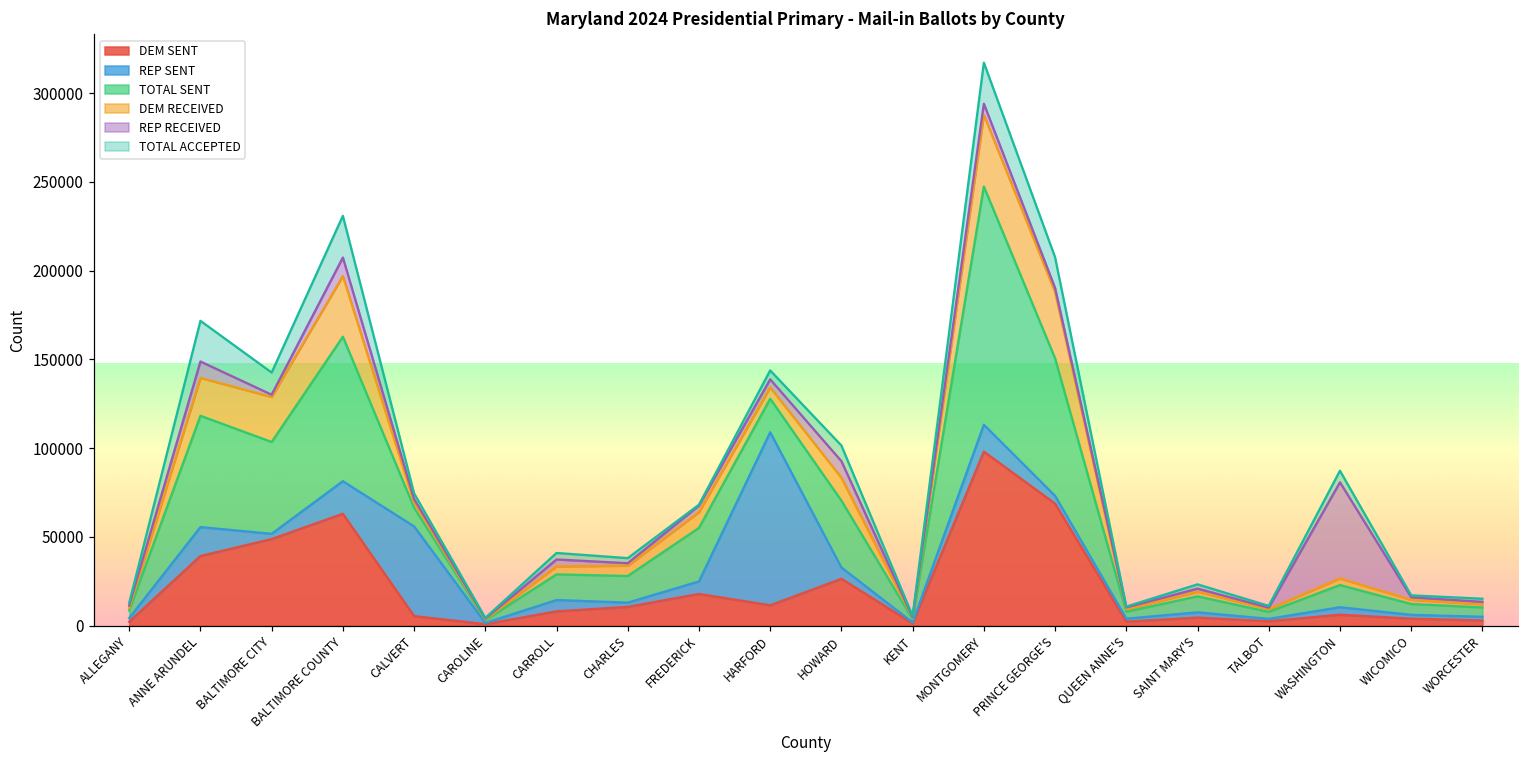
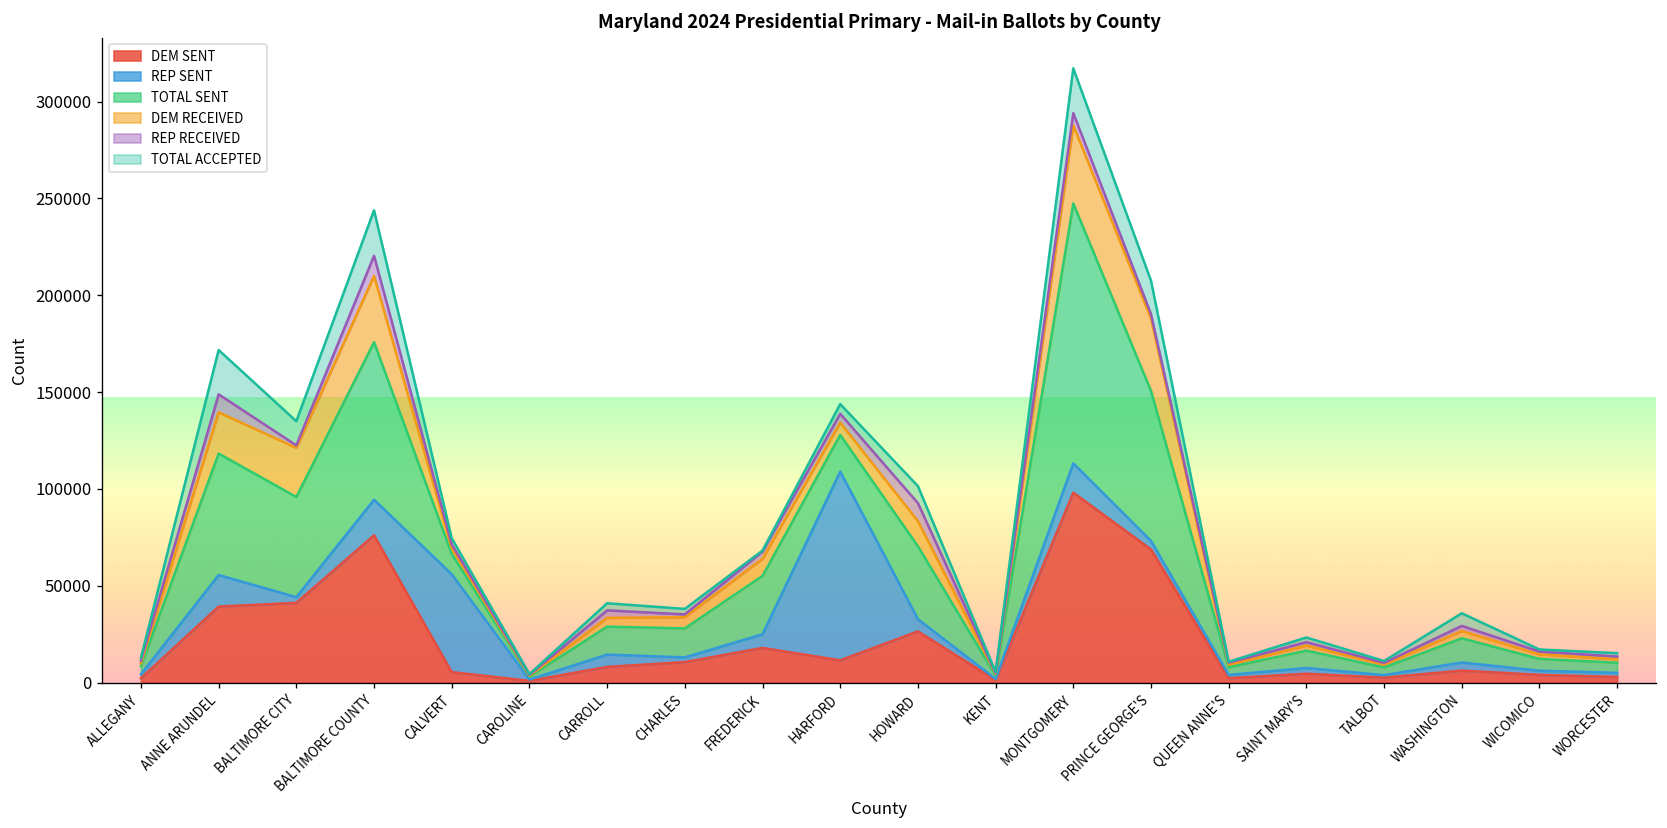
  {
    "DEM SENT": {
      "ALLEGANY": 2000,
      "ANNE ARUNDEL": 39000,
-     "BALTIMORE CITY": 49000,
-     "BALTIMORE COUNTY": 63000,
+     "BALTIMORE CITY": 41000,
+     "BALTIMORE COUNTY": 76000,
      "CALVERT": 5000,
      "CARROLL": 8000,
      "CHARLES": 11000,
      "FREDERICK": 18000,
      "HARFORD": 11000,
      "HOWARD": 26000,
      "MONTGOMERY": 98000,
      "PRINCE GEORGE'S": 69000,
      "QUEEN ANNE'S": 2000,
      "SAINT MARY'S": 5000,
      "WASHINGTON": 6000,
      "WICOMICO": 4000,
      "WORCESTER": 3000
    },
    "REP SENT": {
      "ALLEGANY": 2000,
      "ANNE ARUNDEL": 16000,
      "BALTIMORE CITY": 3000,
      "BALTIMORE COUNTY": 18000,
      "CALVERT": 51000,
      "CARROLL": 6000,
      "CHARLES": 2000,
      "FREDERICK": 7000,
      "HARFORD": 97000,
      "HOWARD": 6000,
      "MONTGOMERY": 15000,
      "PRINCE GEORGE'S": 4000,
      "QUEEN ANNE'S": 2000,
      "SAINT MARY'S": 3000,
      "WASHINGTON": 4000,
      "WICOMICO": 2000,
      "WORCESTER": 2000
    },
    "DEM RECEIVED": {
      "ANNE ARUNDEL": 21000,
      "BALTIMORE COUNTY": 34000,
      "CALVERT": 3000,
      "CARROLL": 5000,
      "FREDERICK": 9000,
      "HARFORD": 6000,
      "HOWARD": 13000,
      "MONTGOMERY": 40000,
      "PRINCE GEORGE'S": 37000,
      "SAINT MARY'S": 3000,
      "WASHINGTON": 4000
    },
    "REP RECEIVED": {
      "ANNE ARUNDEL": 9000,
      "BALTIMORE COUNTY": 10000,
      "CALVERT": 2000,
      "CARROLL": 4000,
      "HARFORD": 5000,
      "HOWARD": 9000,
      "MONTGOMERY": 6000,
      "PRINCE GEORGE'S": 2000,
      "SAINT MARY'S": 2000,
-     "WASHINGTON": 54000
+     "WASHINGTON": 3000
    }
  }
